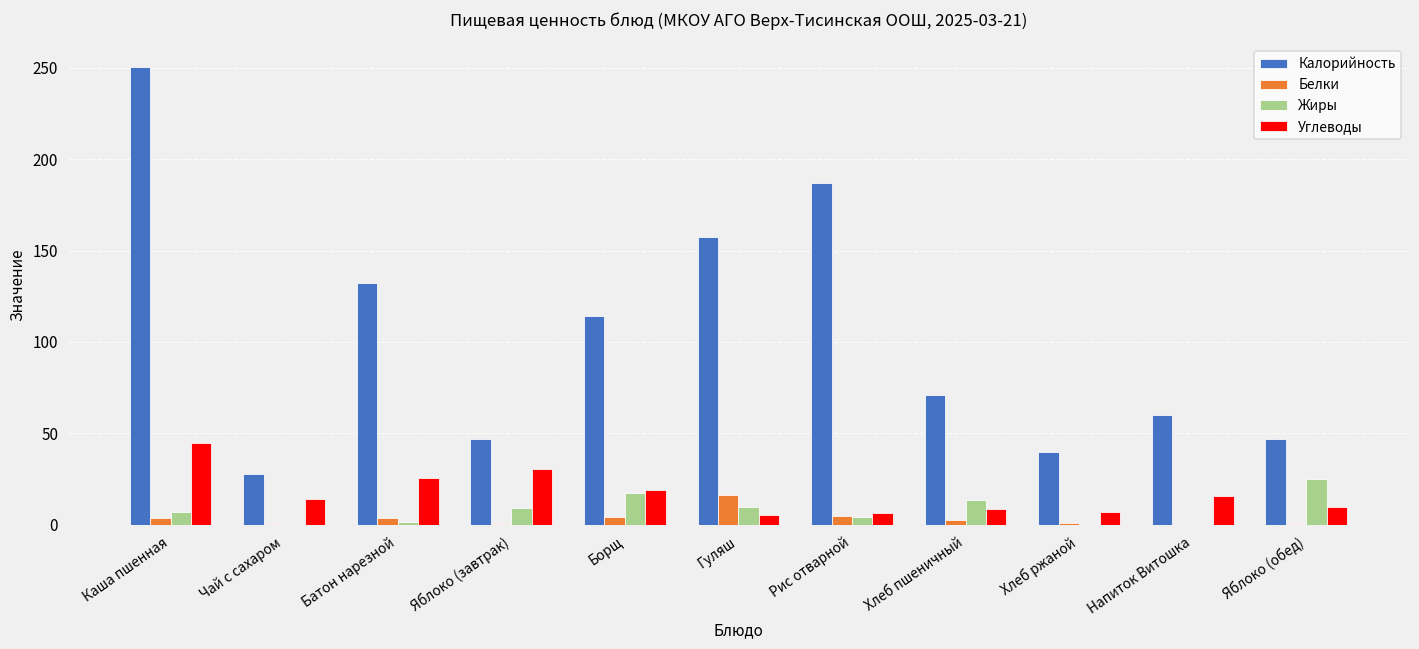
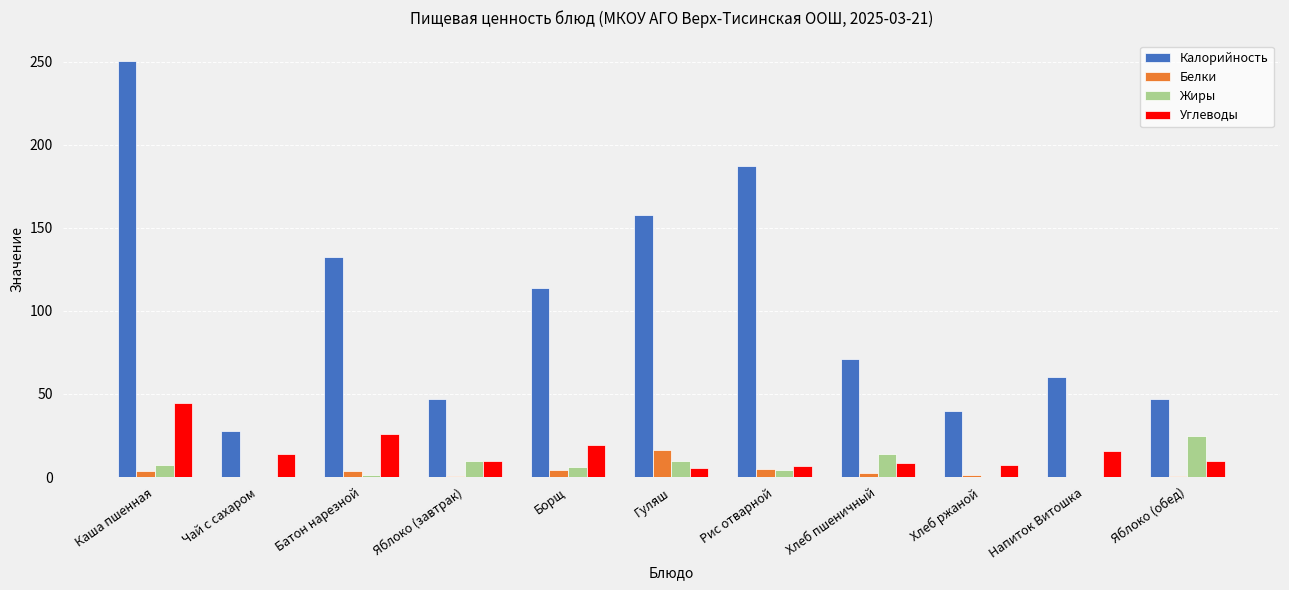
  {
    "Калорийность": {
      "Каша пшенная": 250,
      "Чай с сахаром": 28,
      "Батон нарезной": 133,
      "Яблоко (завтрак)": 47,
      "Борщ": 114,
      "Гуляш": 158,
      "Рис отварной": 187,
      "Хлеб пшеничный": 71,
      "Хлеб ржаной": 40,
      "Напиток Витошка": 60,
      "Яблоко (обед)": 47
    },
    "Белки": {
      "Каша пшенная": 4,
      "Батон нарезной": 4,
      "Борщ": 4,
      "Гуляш": 16,
      "Рис отварной": 5,
      "Хлеб пшеничный": 2,
      "Напиток Витошка": 0
    },
    "Жиры": {
      "Каша пшенная": 7,
      "Чай с сахаром": 0,
      "Яблоко (завтрак)": 9,
-     "Борщ": 17,
+     "Борщ": 6,
      "Гуляш": 10,
      "Рис отварной": 4,
      "Хлеб пшеничный": 14,
      "Хлеб ржаной": 0,
      "Напиток Витошка": 0,
      "Яблоко (обед)": 25
    },
    "Углеводы": {
      "Каша пшенная": 45,
      "Чай с сахаром": 14,
      "Батон нарезной": 26,
-     "Яблоко (завтрак)": 31,
+     "Яблоко (завтрак)": 10,
      "Борщ": 19,
      "Гуляш": 5,
      "Рис отварной": 6,
      "Хлеб пшеничный": 9,
      "Хлеб ржаной": 7,
      "Напиток Витошка": 16,
      "Яблоко (обед)": 10
    }
  }
